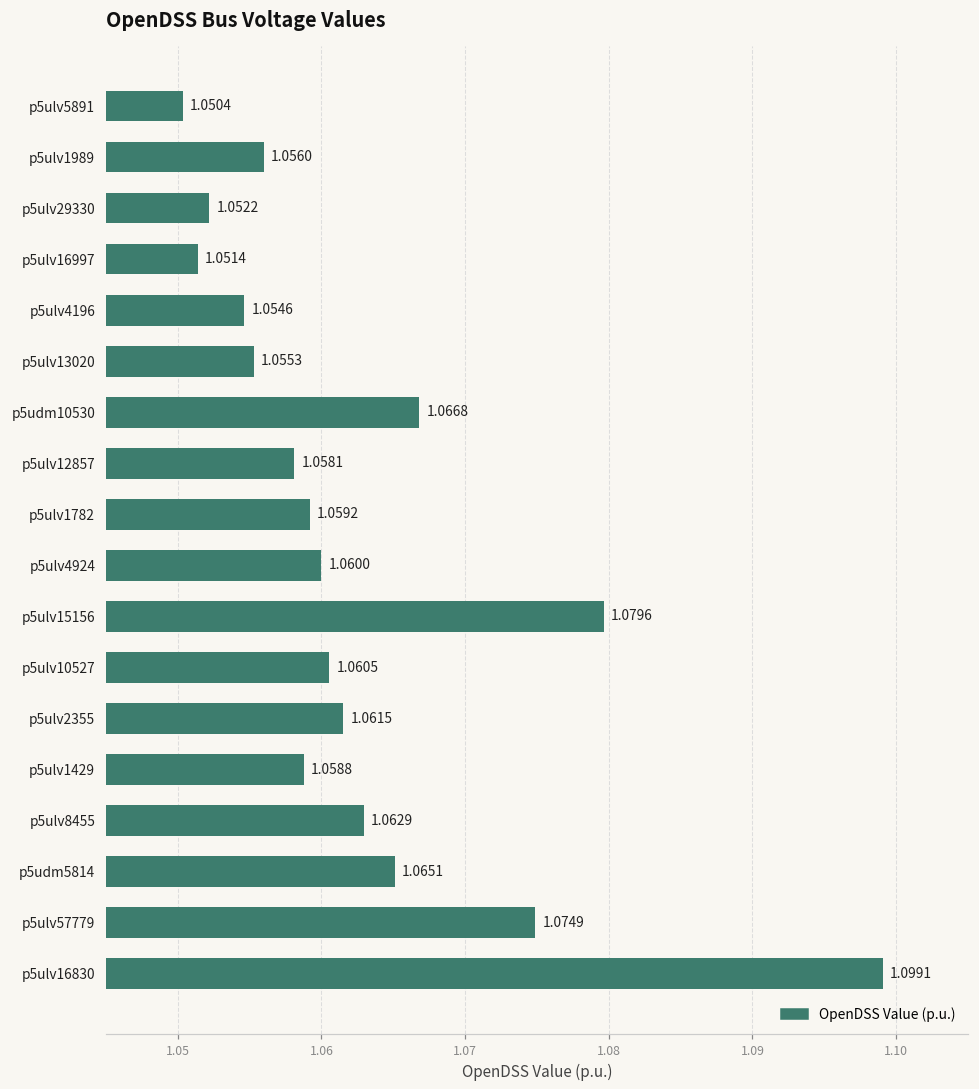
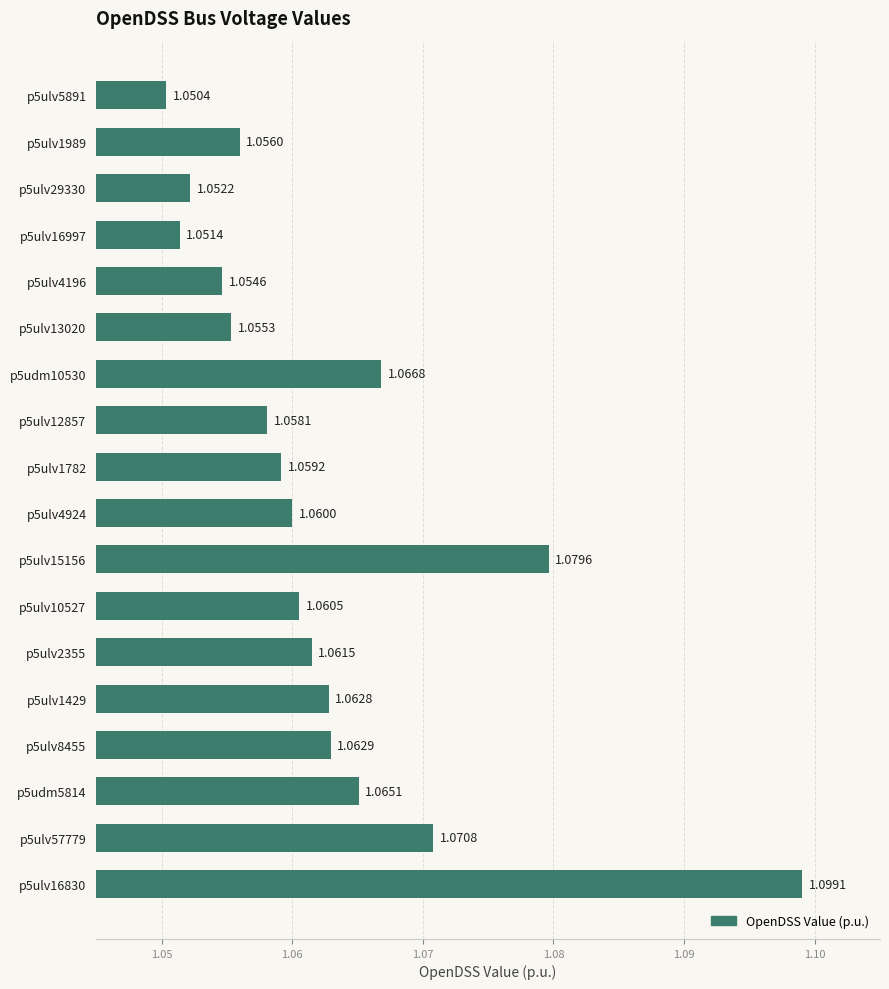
  {
    "p5ulv5891": 1.0504,
    "p5ulv1989": 1.0560,
    "p5ulv29330": 1.0522,
    "p5ulv16997": 1.0514,
    "p5ulv4196": 1.0546,
    "p5ulv13020": 1.0553,
    "p5udm10530": 1.0668,
    "p5ulv12857": 1.0581,
    "p5ulv1782": 1.0592,
    "p5ulv4924": 1.0600,
    "p5ulv15156": 1.0796,
    "p5ulv10527": 1.0605,
    "p5ulv2355": 1.0615,
-   "p5ulv1429": 1.0588,
+   "p5ulv1429": 1.0628,
    "p5ulv8455": 1.0629,
    "p5udm5814": 1.0651,
-   "p5ulv57779": 1.0749,
+   "p5ulv57779": 1.0708,
    "p5ulv16830": 1.0991
  }
